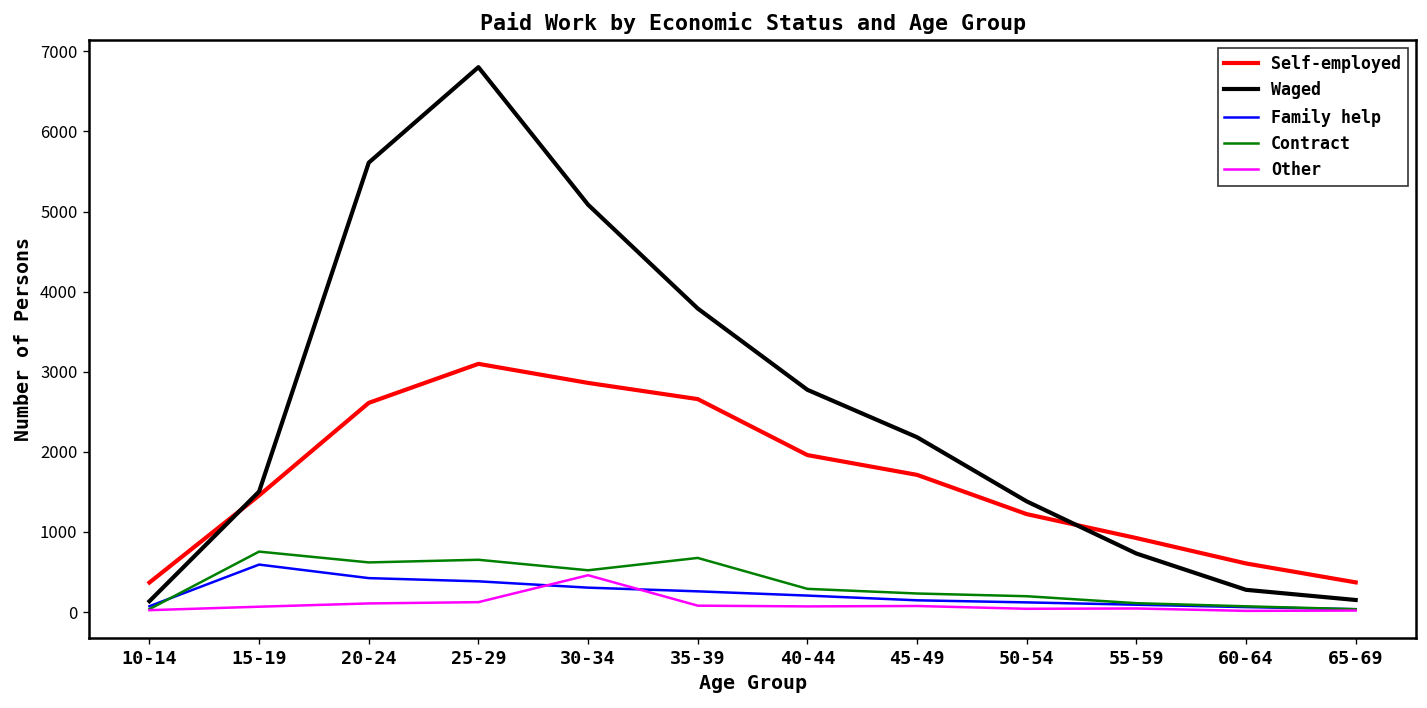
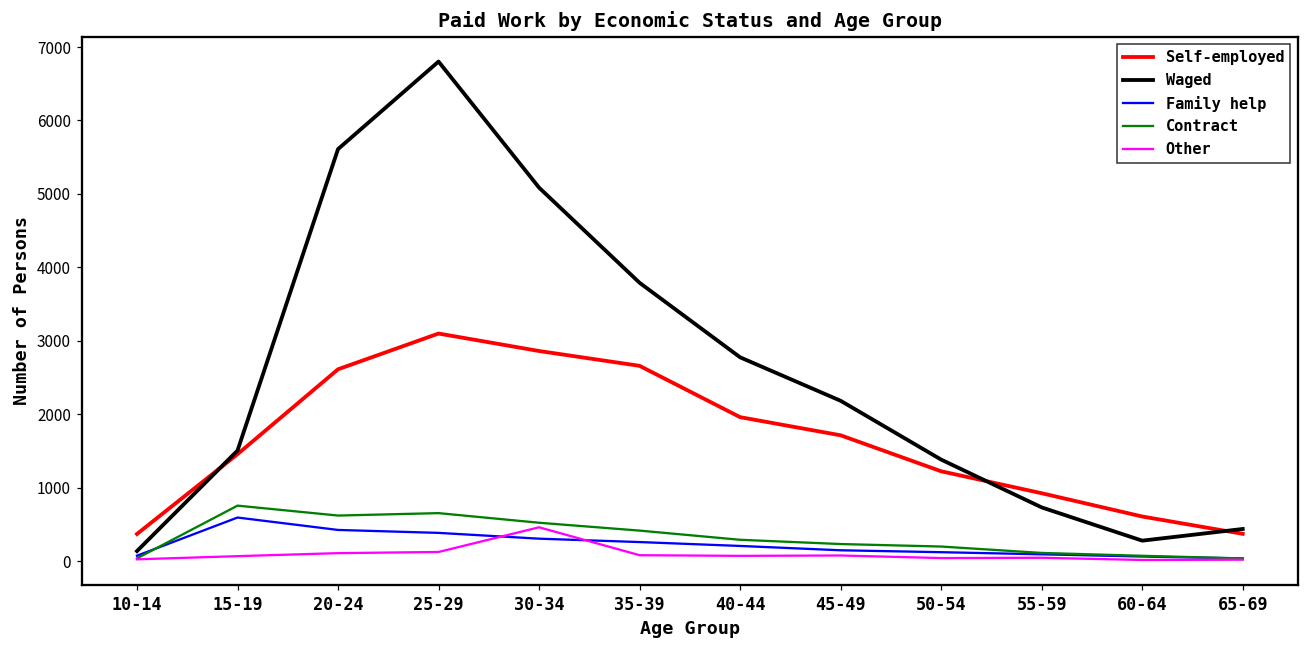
  {
    "Self-employed": {
      "10-14": 400,
      "15-19": 1500,
      "20-24": 2600,
      "25-29": 3100,
      "30-34": 2900,
      "35-39": 2700,
      "40-44": 2000,
      "45-49": 1700,
      "50-54": 1200,
      "55-59": 900,
      "60-64": 600,
      "65-69": 400
    },
    "Waged": {
      "10-14": 100,
      "15-19": 1500,
      "20-24": 5600,
      "25-29": 6800,
      "30-34": 5100,
      "35-39": 3800,
      "40-44": 2800,
      "45-49": 2200,
      "50-54": 1400,
      "55-59": 700,
      "60-64": 300,
-     "65-69": 200
+     "65-69": 400
    },
    "Family help": {
      "15-19": 600,
      "20-24": 400,
      "25-29": 400,
      "30-34": 300,
      "35-39": 300,
      "40-44": 200,
      "45-49": 100,
      "50-54": 100
    },
    "Contract": {
      "15-19": 800,
      "20-24": 600,
      "25-29": 700,
      "30-34": 500,
-     "35-39": 700,
+     "35-39": 400,
      "40-44": 300,
      "45-49": 200,
      "50-54": 200
    },
    "Other": {
      "15-19": 100,
      "20-24": 100,
      "25-29": 100,
      "30-34": 500,
      "35-39": 100,
      "40-44": 100,
      "45-49": 100,
      "50-54": 0,
      "55-59": 0,
      "60-64": 0
    }
  }
